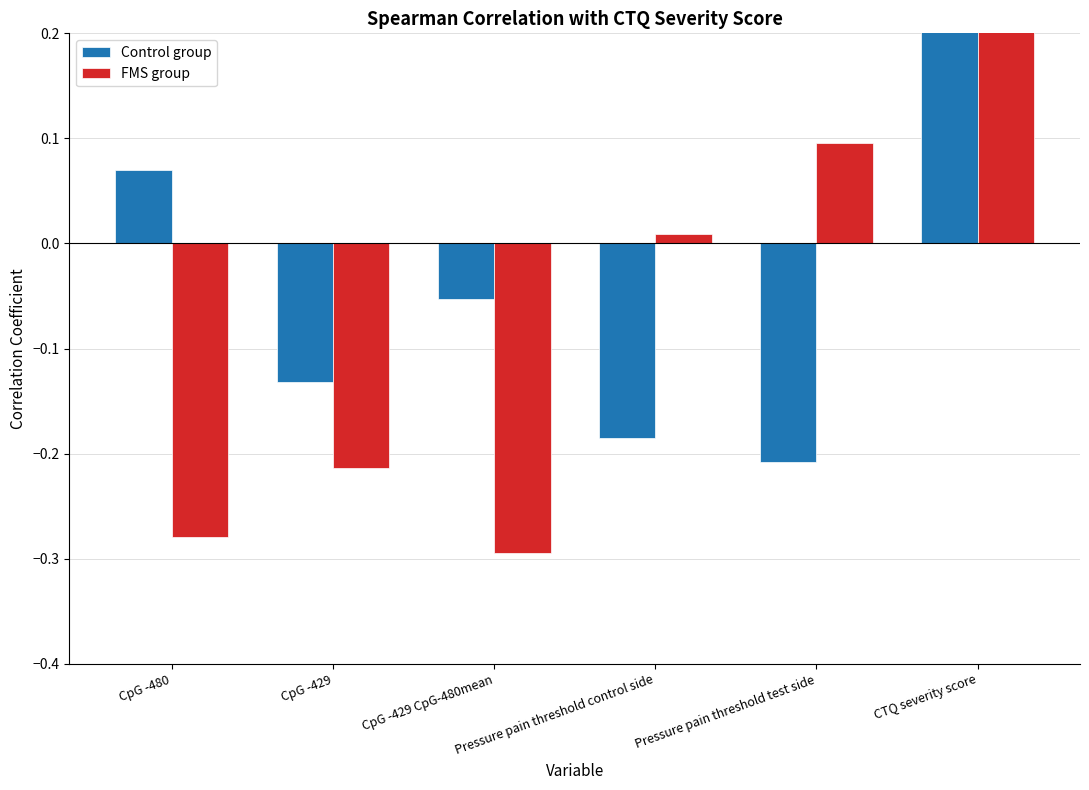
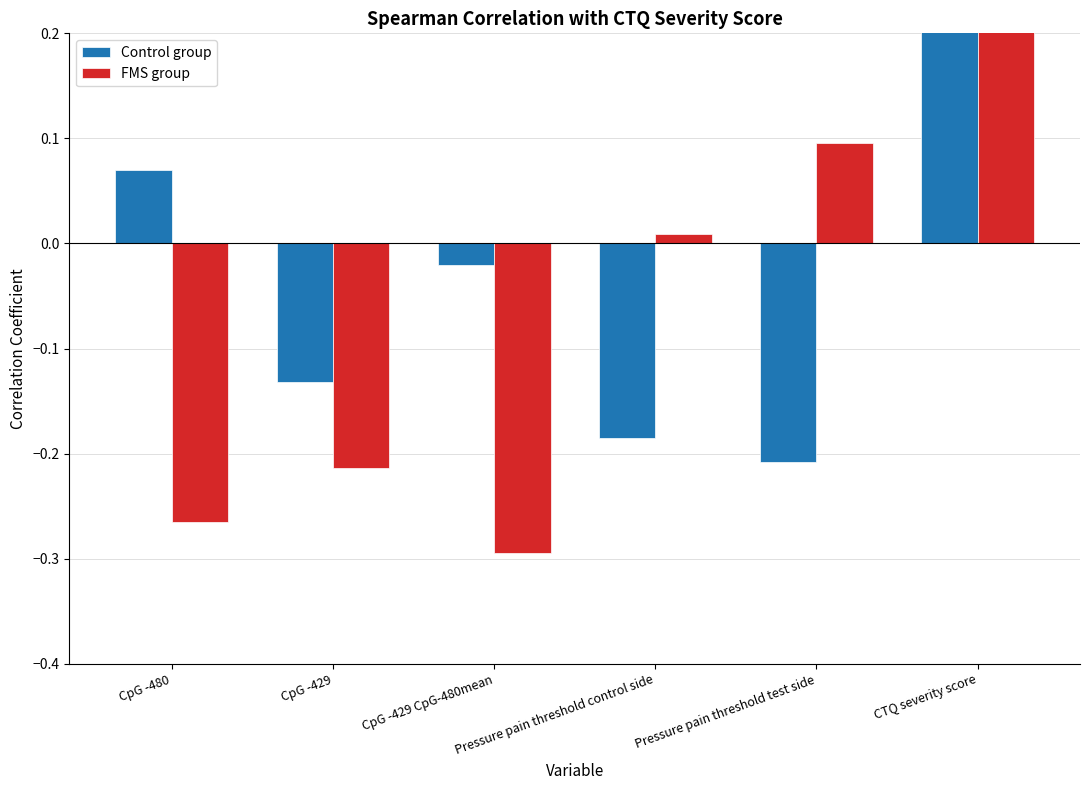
  {
    "Control group": {
      "CpG -480": 0.069,
      "CpG -429": -0.132,
-     "CpG -429 CpG-480mean": -0.053,
+     "CpG -429 CpG-480mean": -0.021,
      "Pressure pain threshold control side": -0.185,
      "Pressure pain threshold test side": -0.208
    },
    "FMS group": {
-     "CpG -480": -0.279,
+     "CpG -480": -0.265,
      "CpG -429": -0.214,
      "CpG -429 CpG-480mean": -0.295,
      "Pressure pain threshold control side": 0.009,
      "Pressure pain threshold test side": 0.095
    }
  }
